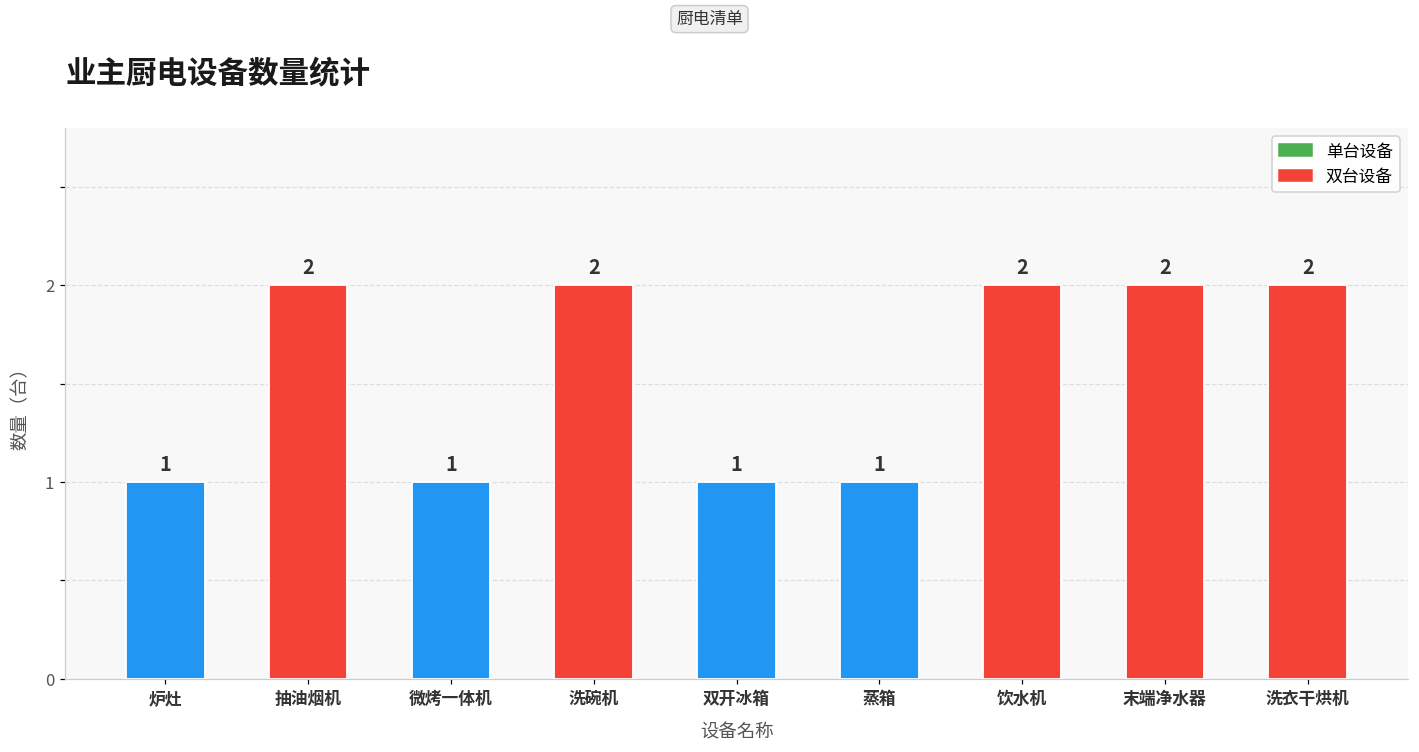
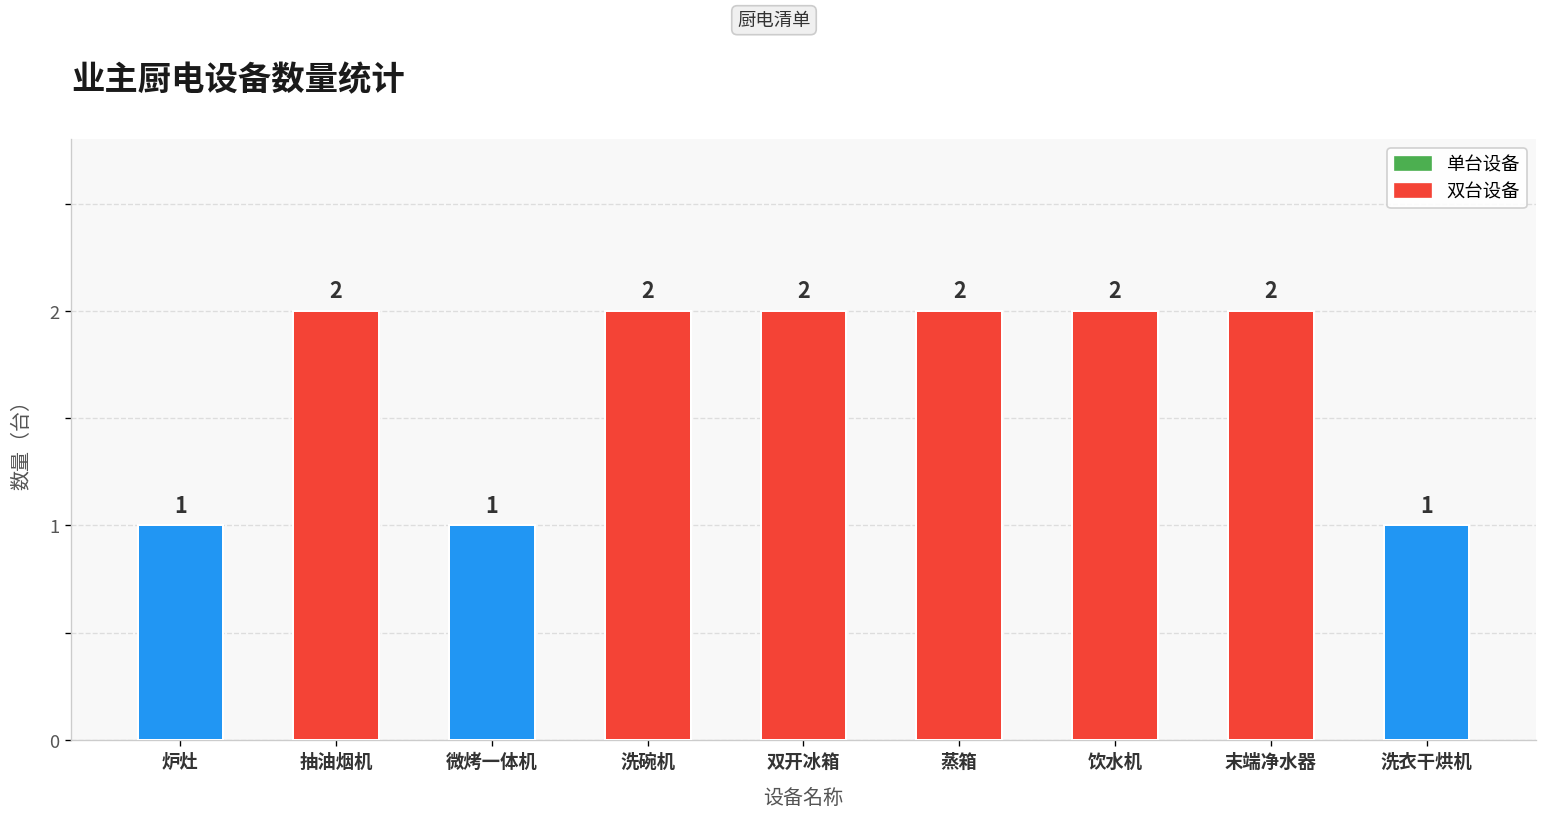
  {
    "炉灶": 1,
    "抽油烟机": 2,
    "微烤一体机": 1,
    "洗碗机": 2,
-   "双开冰箱": 1,
-   "蒸箱": 1,
+   "双开冰箱": 2,
+   "蒸箱": 2,
    "饮水机": 2,
    "末端净水器": 2,
-   "洗衣干烘机": 2
+   "洗衣干烘机": 1
  }
